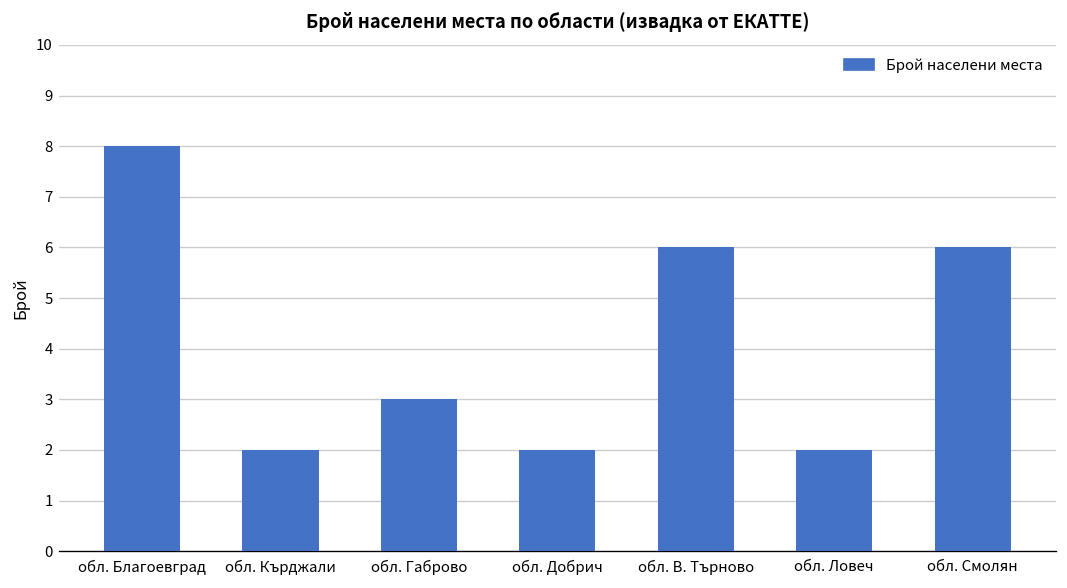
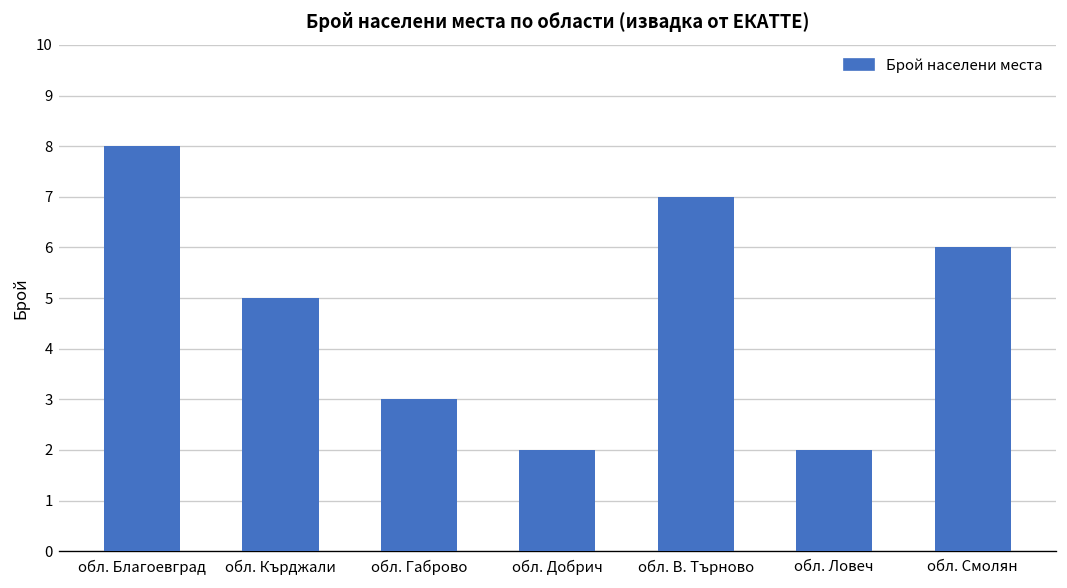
  {
    "обл. Благоевград": 8,
-   "обл. Кърджали": 2,
+   "обл. Кърджали": 5,
    "обл. Габрово": 3,
    "обл. Добрич": 2,
-   "обл. В. Търново": 6,
+   "обл. В. Търново": 7,
    "обл. Ловеч": 2,
    "обл. Смолян": 6
  }
